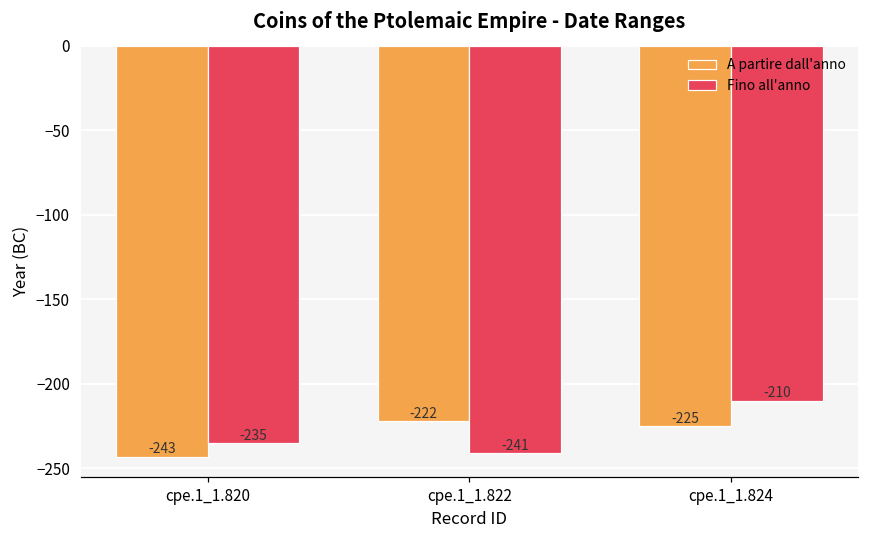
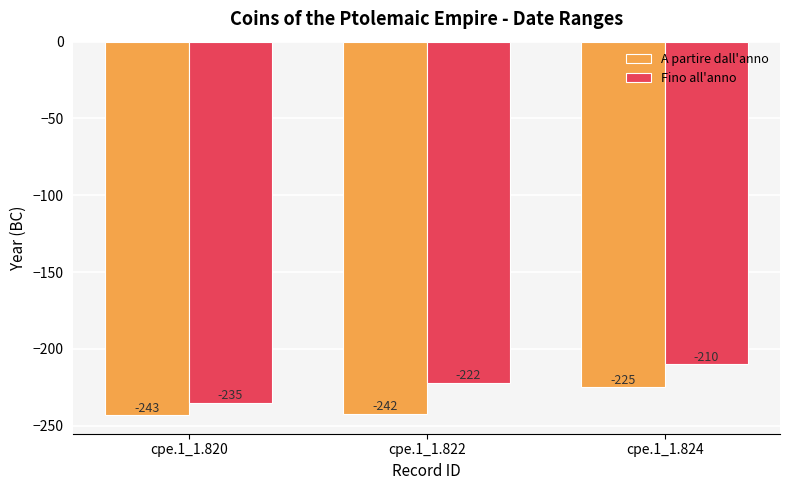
  {
    "A partire dall'anno": {
      "cpe.1_1.820": -243,
-     "cpe.1_1.822": -222,
+     "cpe.1_1.822": -242,
      "cpe.1_1.824": -225
    },
    "Fino all'anno": {
      "cpe.1_1.820": -235,
-     "cpe.1_1.822": -241,
+     "cpe.1_1.822": -222,
      "cpe.1_1.824": -210
    }
  }
